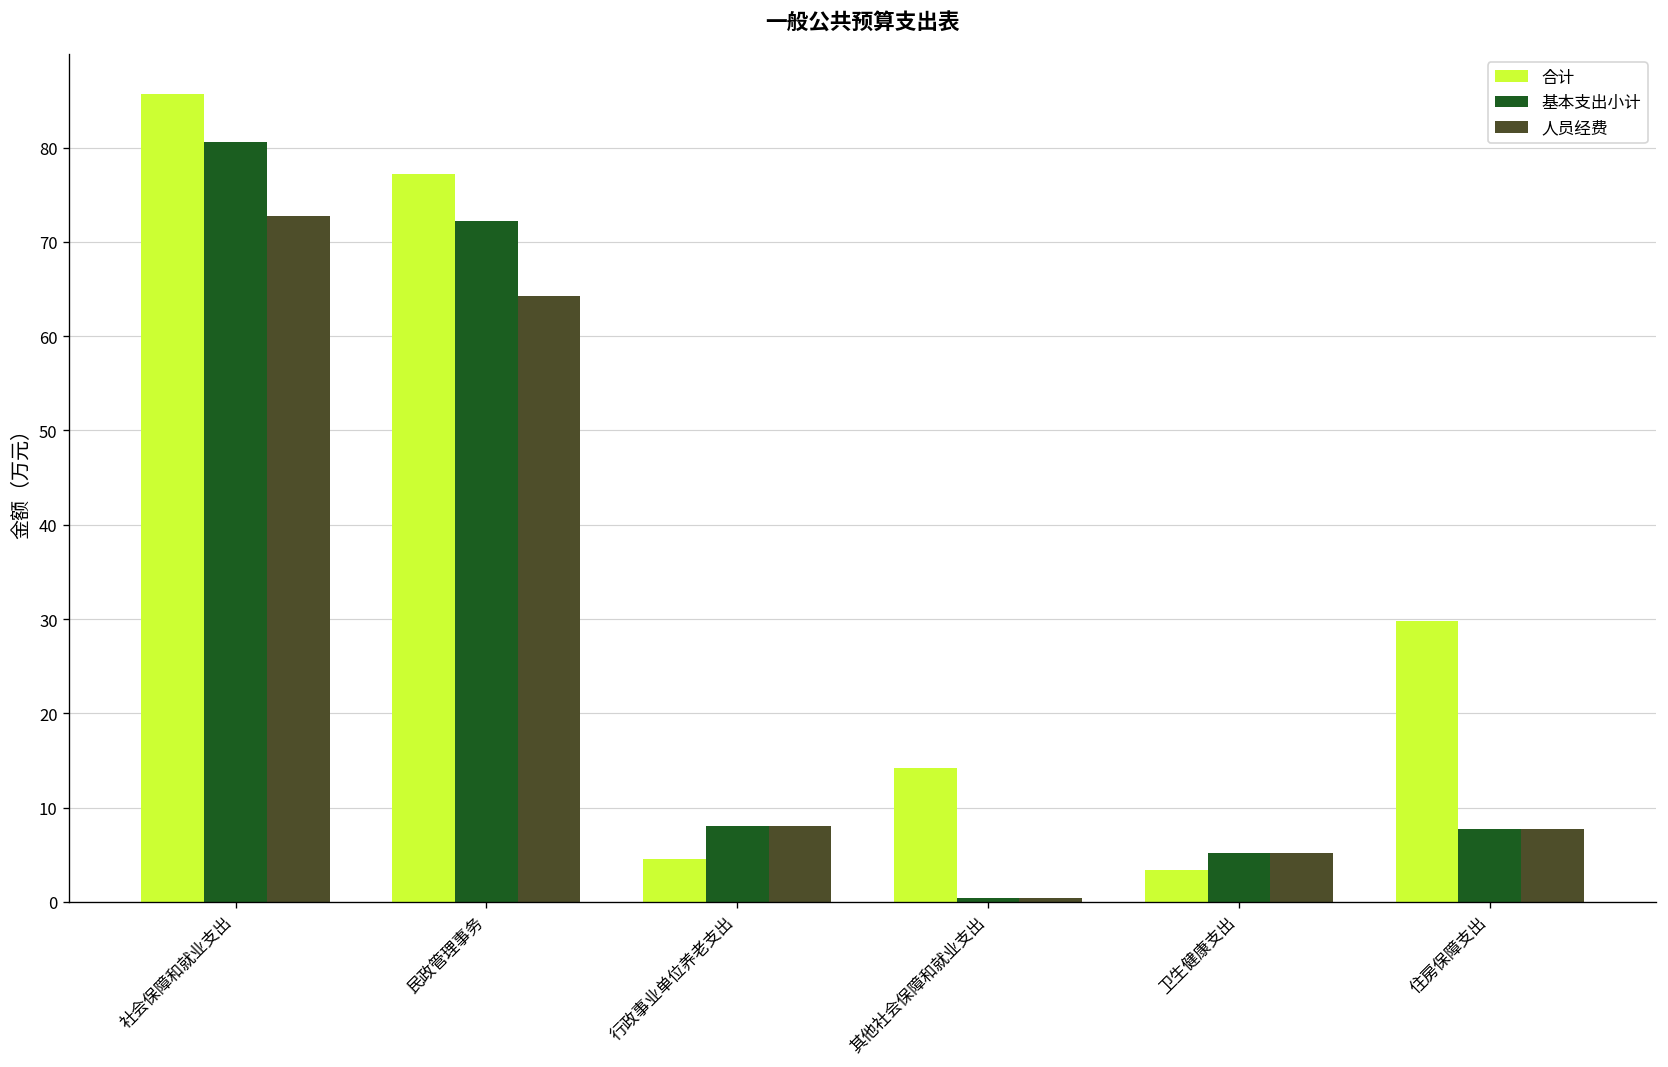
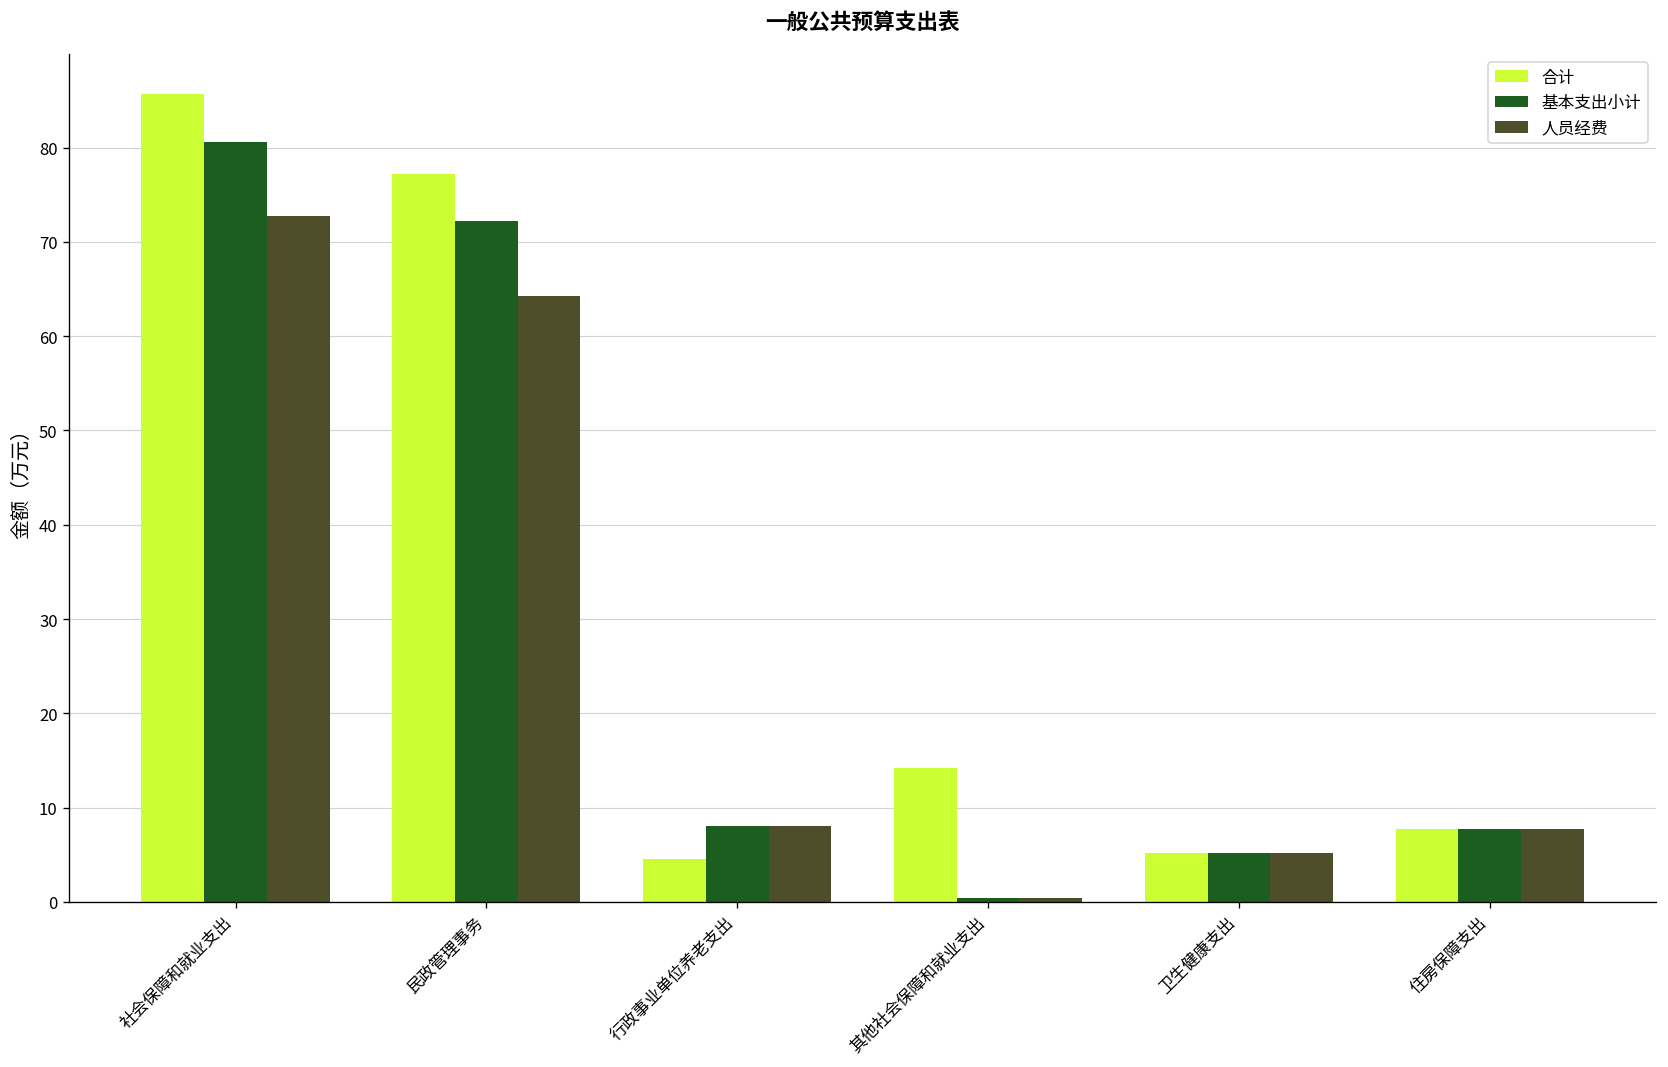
  {
    "合计": {
      "社会保障和就业支出": 86,
      "民政管理事务": 77,
      "行政事业单位养老支出": 5,
      "其他社会保障和就业支出": 14,
-     "卫生健康支出": 3,
-     "住房保障支出": 30
+     "卫生健康支出": 5,
+     "住房保障支出": 8
    }
  }
